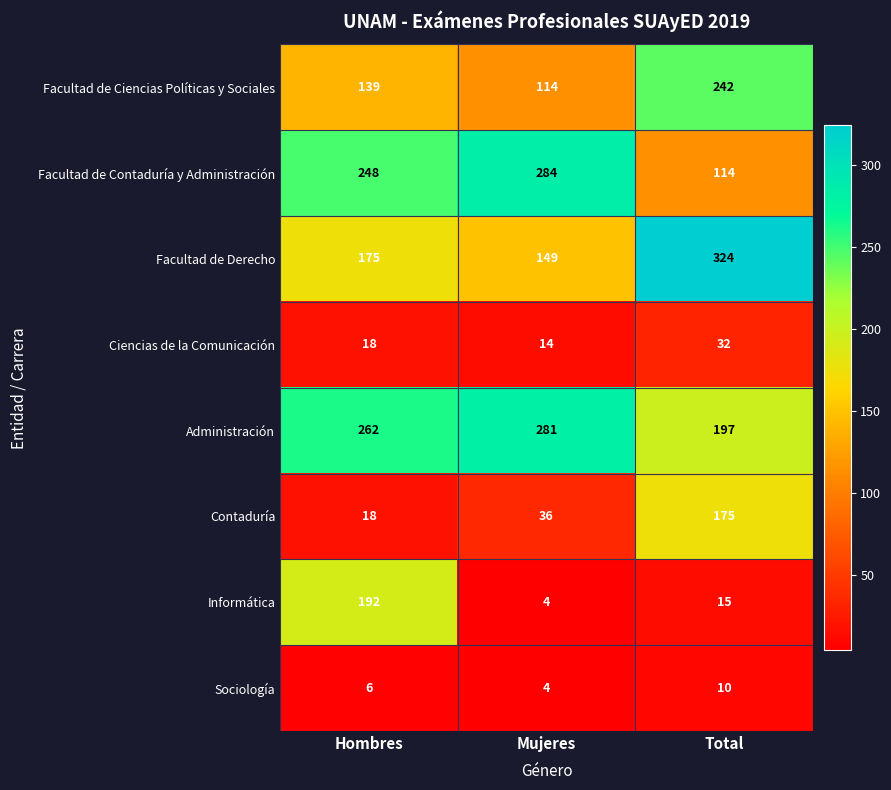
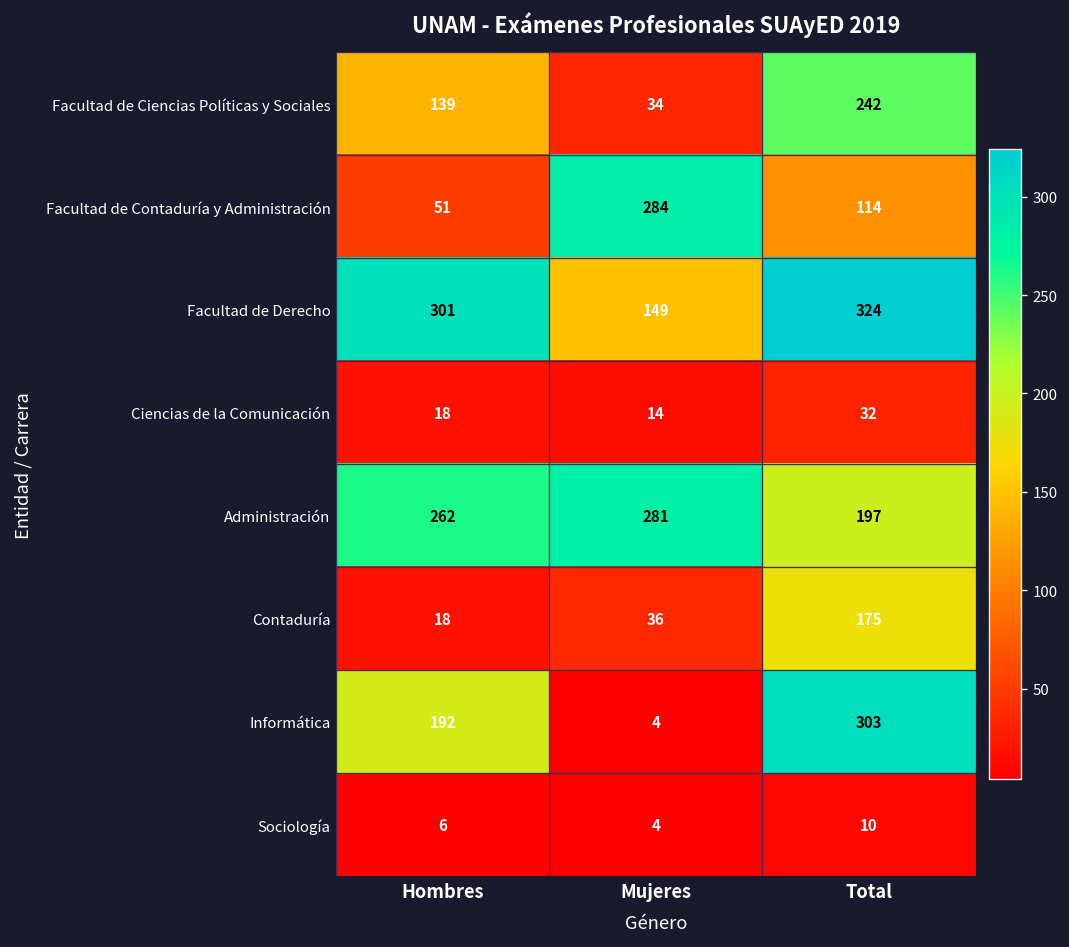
  {
    "Facultad de Ciencias Políticas y Sociales": {
      "Hombres": 139,
-     "Mujeres": 114,
+     "Mujeres": 34,
      "Total": 242
    },
    "Facultad de Contaduría y Administración": {
-     "Hombres": 248,
+     "Hombres": 51,
      "Mujeres": 284,
      "Total": 114
    },
    "Facultad de Derecho": {
-     "Hombres": 175,
+     "Hombres": 301,
      "Mujeres": 149,
      "Total": 324
    },
    "Ciencias de la Comunicación": {
      "Hombres": 18,
      "Mujeres": 14,
      "Total": 32
    },
    "Administración": {
      "Hombres": 262,
      "Mujeres": 281,
      "Total": 197
    },
    "Contaduría": {
      "Hombres": 18,
      "Mujeres": 36,
      "Total": 175
    },
    "Informática": {
      "Hombres": 192,
      "Mujeres": 4,
-     "Total": 15
+     "Total": 303
    },
    "Sociología": {
      "Hombres": 6,
      "Mujeres": 4,
      "Total": 10
    }
  }
